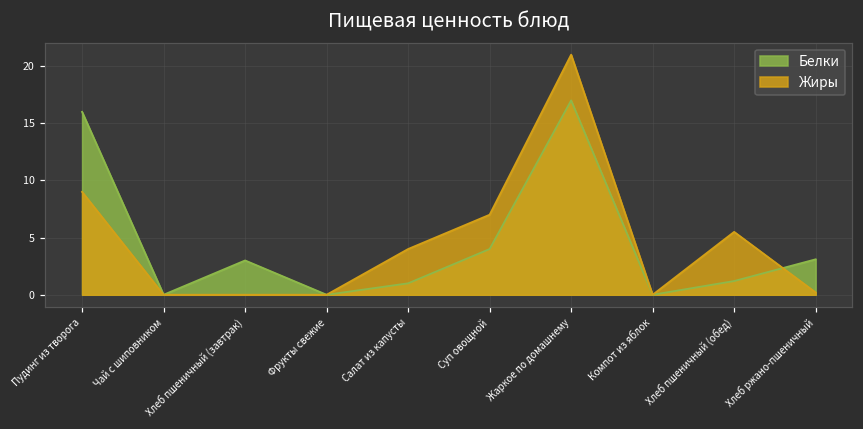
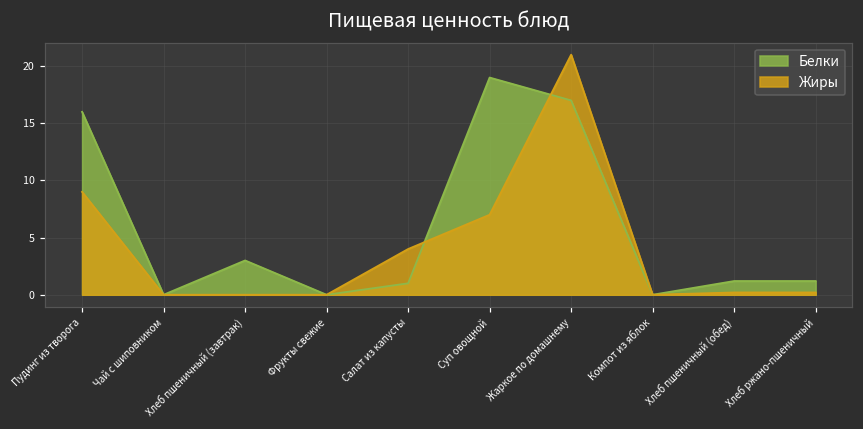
  {
    "Белки": {
      "Пудинг из творога": 16.0,
      "Хлеб пшеничный (завтрак)": 3.0,
      "Салат из капусты": 1.0,
-     "Суп овощной": 4,
+     "Суп овощной": 19,
      "Жаркое по домашнему": 17.0,
      "Хлеб пшеничный (обед)": 1.2,
-     "Хлеб ржано-пшеничный": 3.1
+     "Хлеб ржано-пшеничный": 1.2
    },
    "Жиры": {
      "Пудинг из творога": 9.0,
      "Хлеб пшеничный (завтрак)": 0.0,
      "Салат из капусты": 4.0,
      "Суп овощной": 7.0,
      "Жаркое по домашнему": 21.0,
-     "Хлеб пшеничный (обед)": 5.5,
+     "Хлеб пшеничный (обед)": 0.2,
      "Хлеб ржано-пшеничный": 0.2
    }
  }
